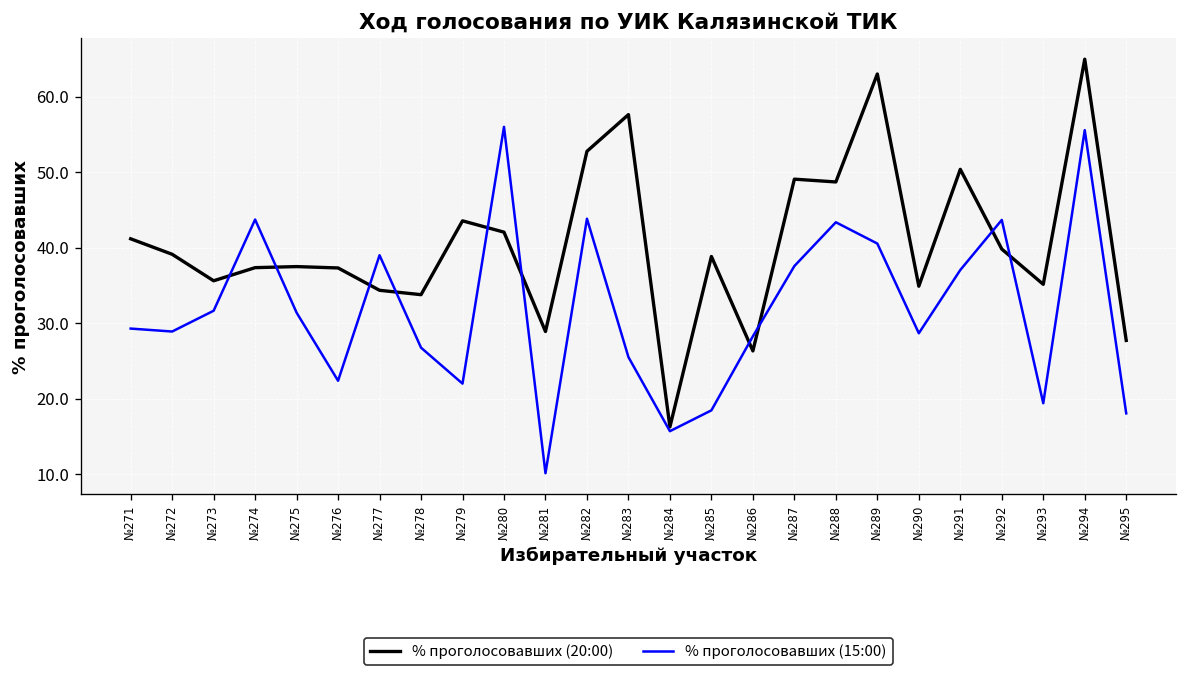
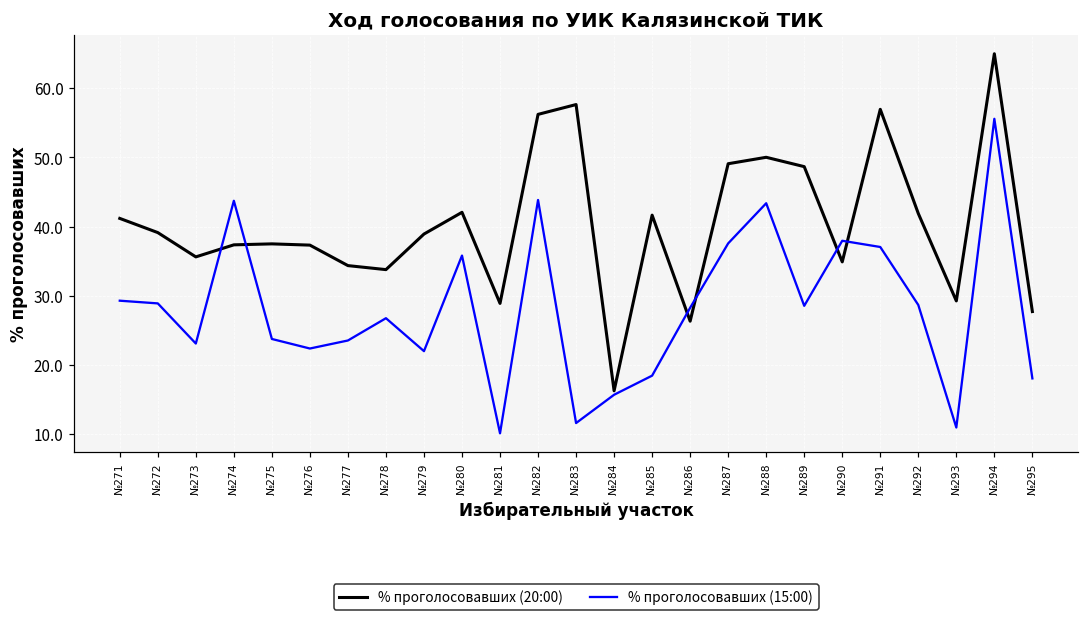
  {
    "% проголосовавших (20:00)": {
      "№271": 41,
      "№272": 39,
      "№273": 36,
      "№274": 37,
      "№275": 37,
      "№276": 37,
      "№277": 34,
      "№278": 34,
-     "№279": 44,
+     "№279": 39,
      "№280": 42,
      "№281": 29,
-     "№282": 53,
+     "№282": 56,
      "№283": 58,
      "№284": 16,
-     "№285": 39,
+     "№285": 42,
      "№286": 26,
      "№287": 49,
-     "№288": 49,
-     "№289": 63,
+     "№288": 50,
+     "№289": 49,
      "№290": 35,
-     "№291": 50,
-     "№292": 40,
-     "№293": 35,
+     "№291": 57,
+     "№292": 42,
+     "№293": 29,
      "№294": 65,
      "№295": 28
    },
    "% проголосовавших (15:00)": {
      "№271": 29,
      "№272": 29,
-     "№273": 32,
+     "№273": 23,
      "№274": 44,
-     "№275": 31,
+     "№275": 24,
      "№276": 22,
-     "№277": 39,
+     "№277": 24,
      "№278": 27,
      "№279": 22,
-     "№280": 56,
+     "№280": 36,
      "№281": 10,
      "№282": 44,
-     "№283": 26,
+     "№283": 12,
      "№284": 16,
      "№285": 18,
      "№286": 28,
      "№287": 38,
      "№288": 43,
-     "№289": 41,
-     "№290": 29,
+     "№289": 29,
+     "№290": 38,
      "№291": 37,
-     "№292": 44,
-     "№293": 19,
+     "№292": 29,
+     "№293": 11,
      "№294": 56,
      "№295": 18
    }
  }
